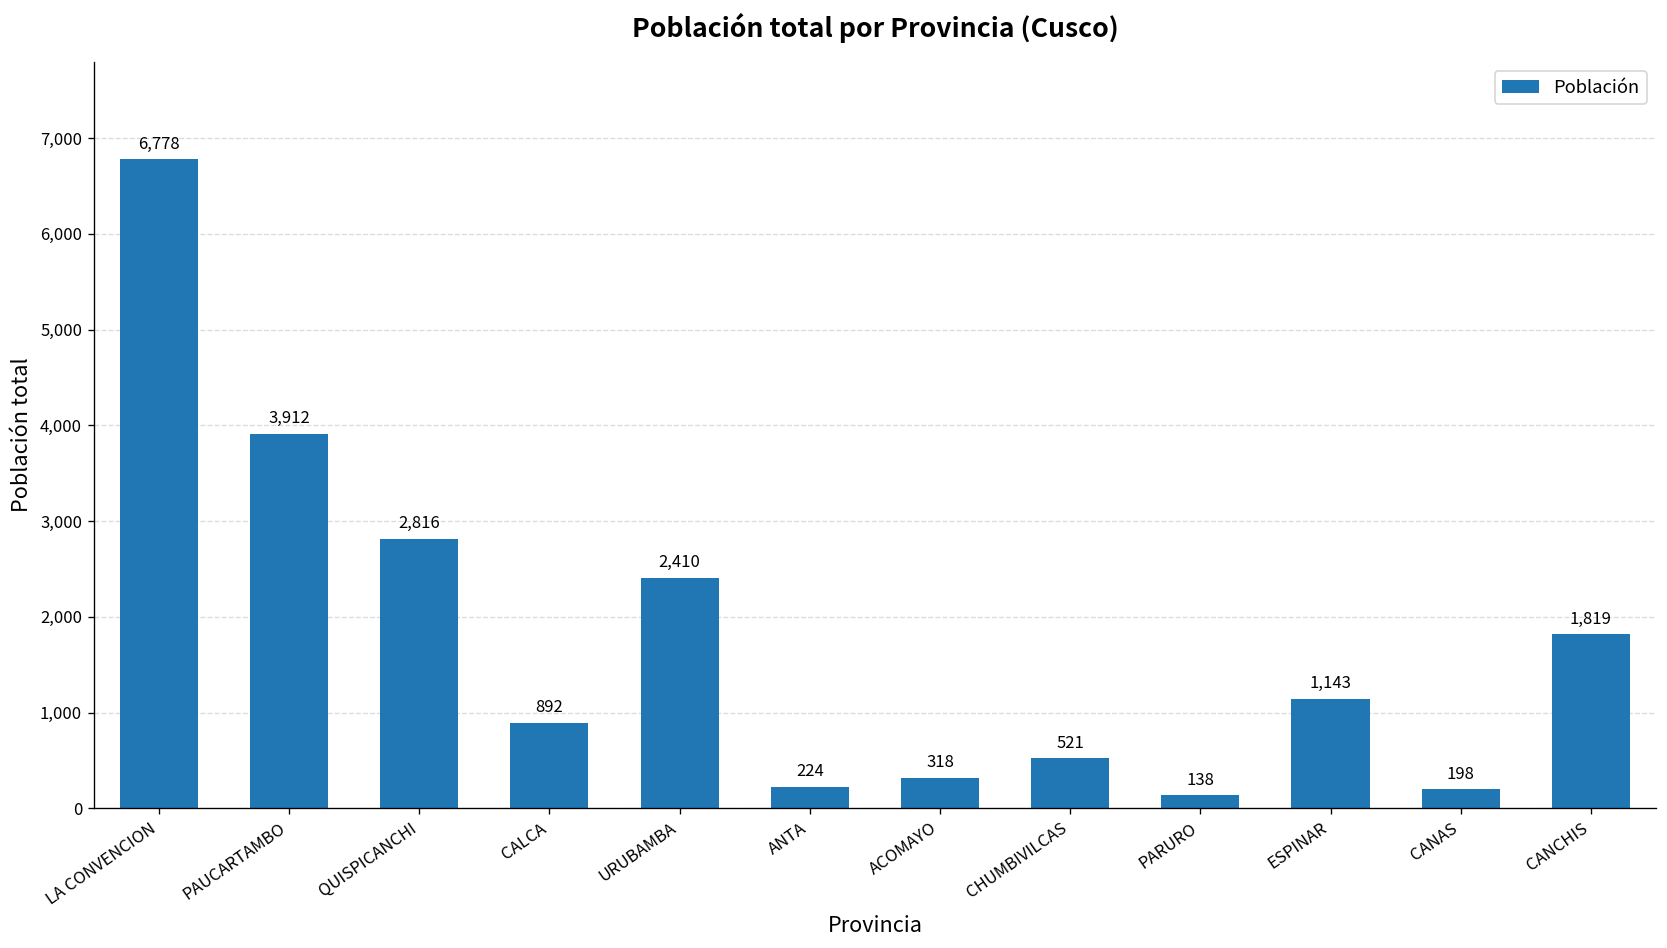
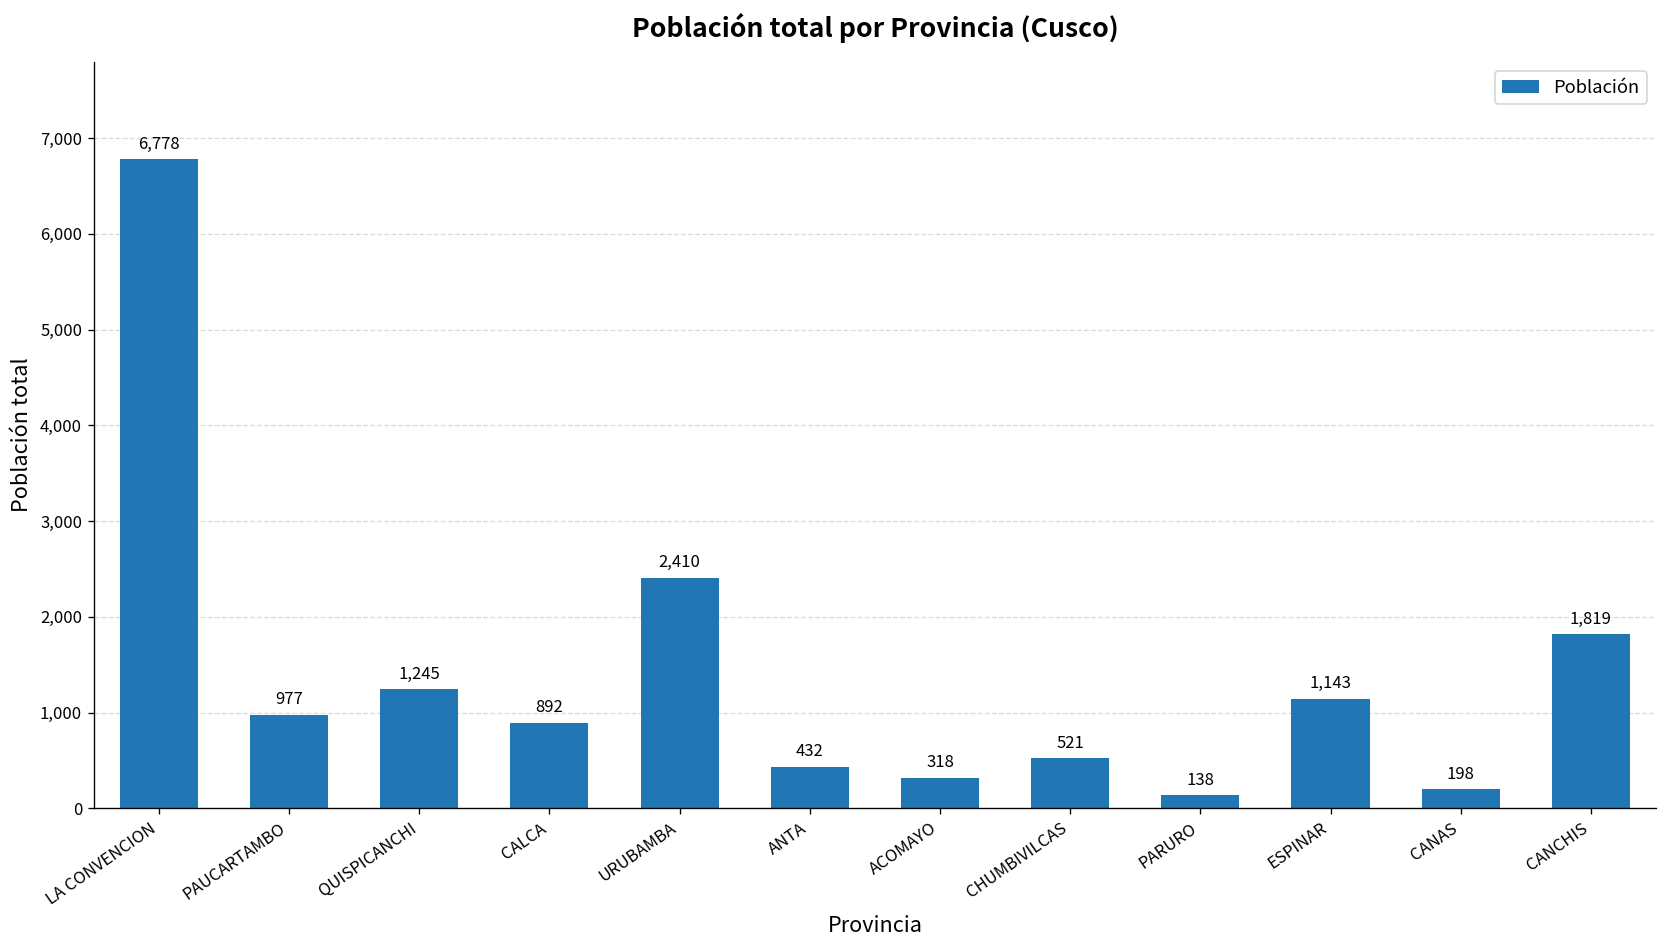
  {
    "LA CONVENCION": "6,778",
-   "PAUCARTAMBO": "3,912",
-   "QUISPICANCHI": "2,816",
+   "PAUCARTAMBO": "977",
+   "QUISPICANCHI": "1,245",
    "CALCA": "892",
    "URUBAMBA": "2,410",
-   "ANTA": "224",
+   "ANTA": "432",
    "ACOMAYO": "318",
    "CHUMBIVILCAS": "521",
    "PARURO": "138",
    "ESPINAR": "1,143",
    "CANAS": "198",
    "CANCHIS": "1,819"
  }
